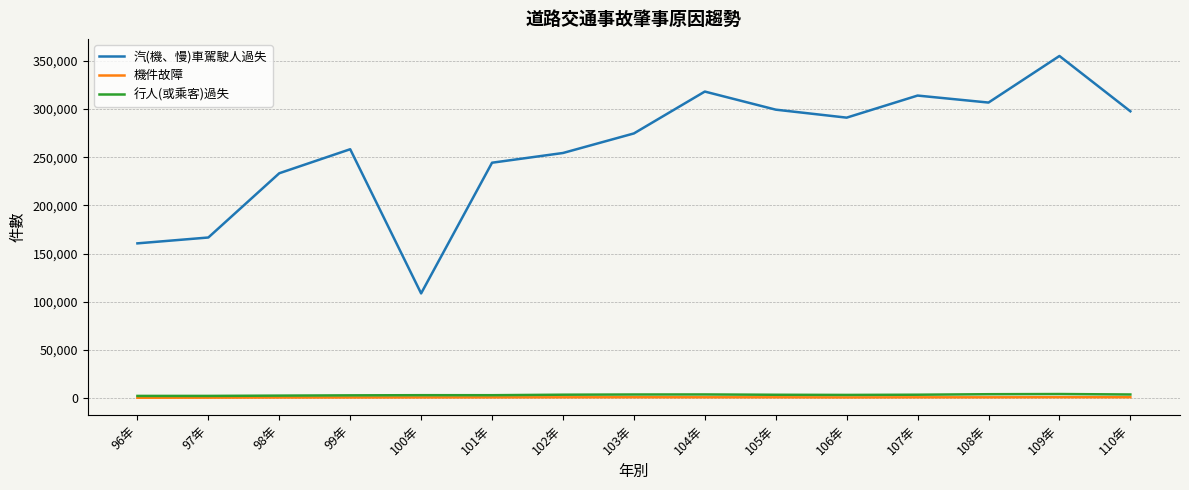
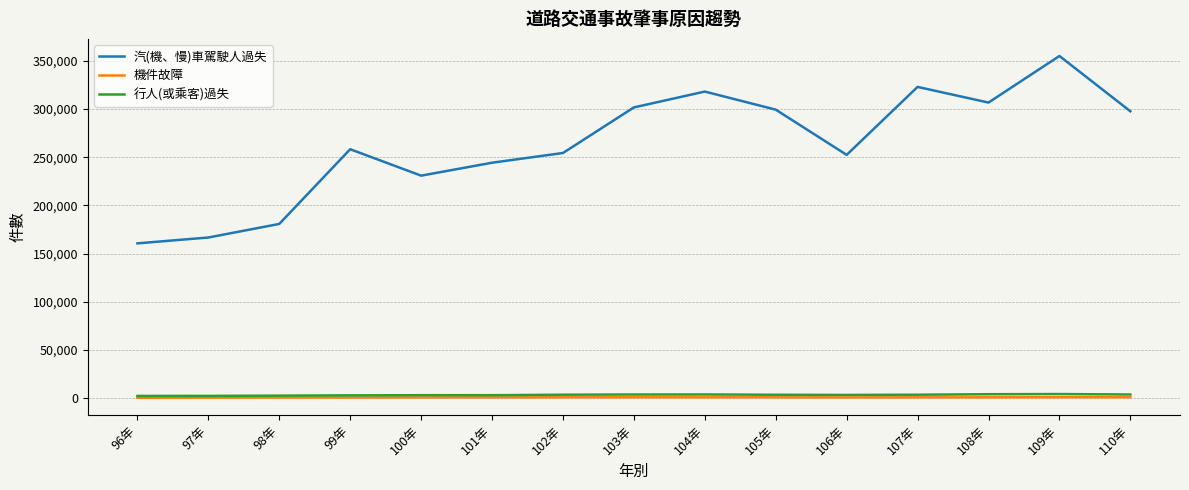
  {
    "汽(機、慢)車駕駛人過失": {
      "96年": "160,000",
      "97年": "170,000",
-     "98年": "230,000",
+     "98年": "180,000",
      "99年": "260,000",
-     "100年": "110,000",
+     "100年": "230,000",
      "101年": "240,000",
      "102年": "250,000",
-     "103年": "270,000",
+     "103年": "300,000",
      "104年": "320,000",
      "105年": "300,000",
-     "106年": "290,000",
-     "107年": "310,000",
+     "106年": "250,000",
+     "107年": "320,000",
      "108年": "310,000",
      "109年": "360,000",
      "110年": "300,000"
    },
    "機件故障": {
      "102年": "0",
      "103年": "0",
      "104年": "0",
      "107年": "0",
      "108年": "0",
      "109年": "0",
      "110年": "0"
    },
    "行人(或乘客)過失": {
      "102年": "0",
      "103年": "0",
      "104年": "0",
      "107年": "0",
      "108年": "0",
      "109年": "0",
      "110年": "0"
    }
  }
